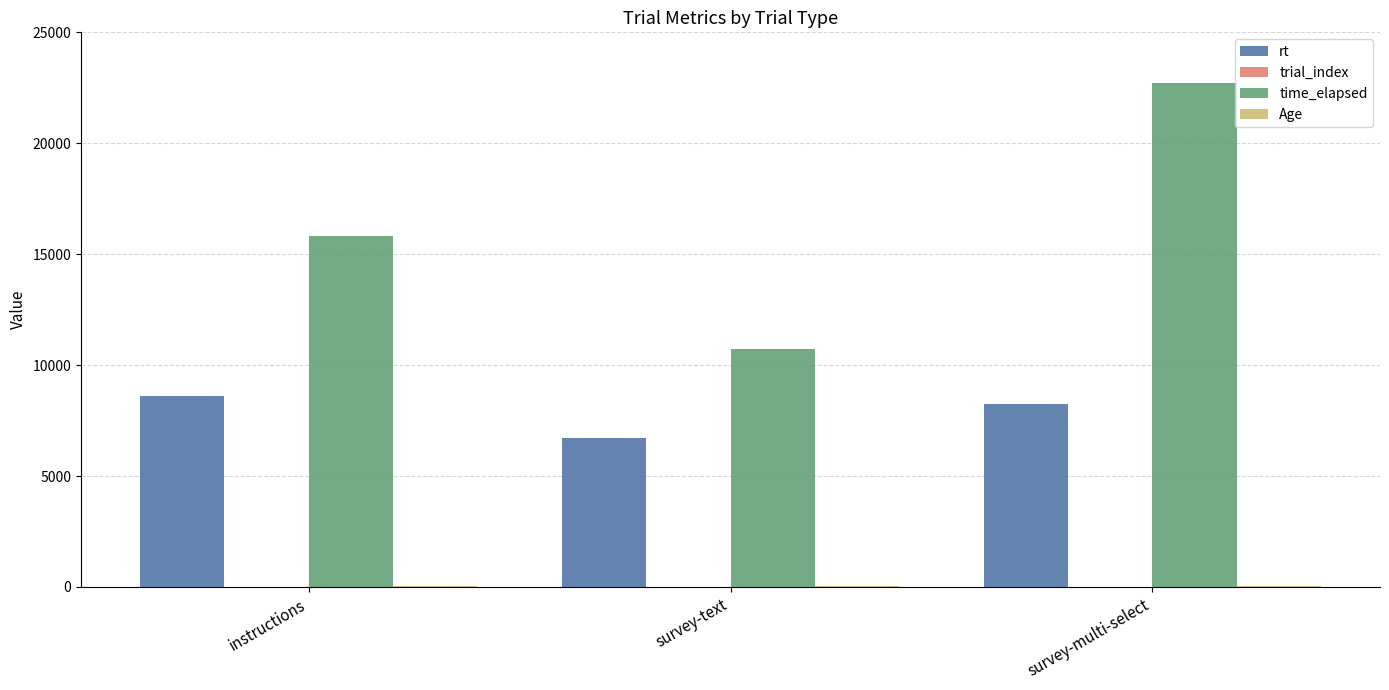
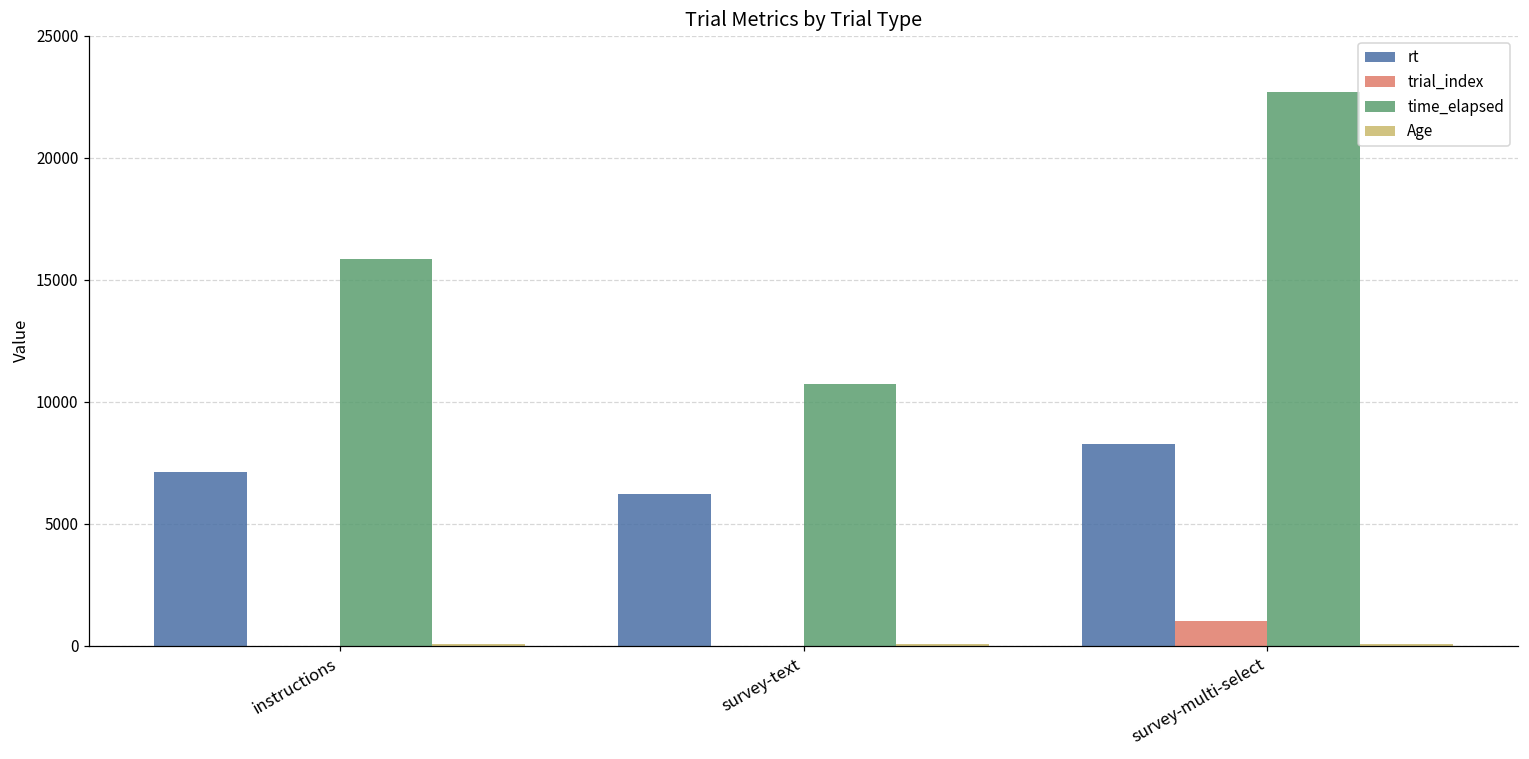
  {
    "rt": {
-     "instructions": 8600,
-     "survey-text": 6700,
+     "instructions": 7100,
+     "survey-text": 6200,
      "survey-multi-select": 8300
    },
    "trial_index": {
      "instructions": 0,
-     "survey-multi-select": 0
+     "survey-multi-select": 1000
    },
    "time_elapsed": {
      "instructions": 15800,
      "survey-text": 10700,
      "survey-multi-select": 22700
    }
  }
